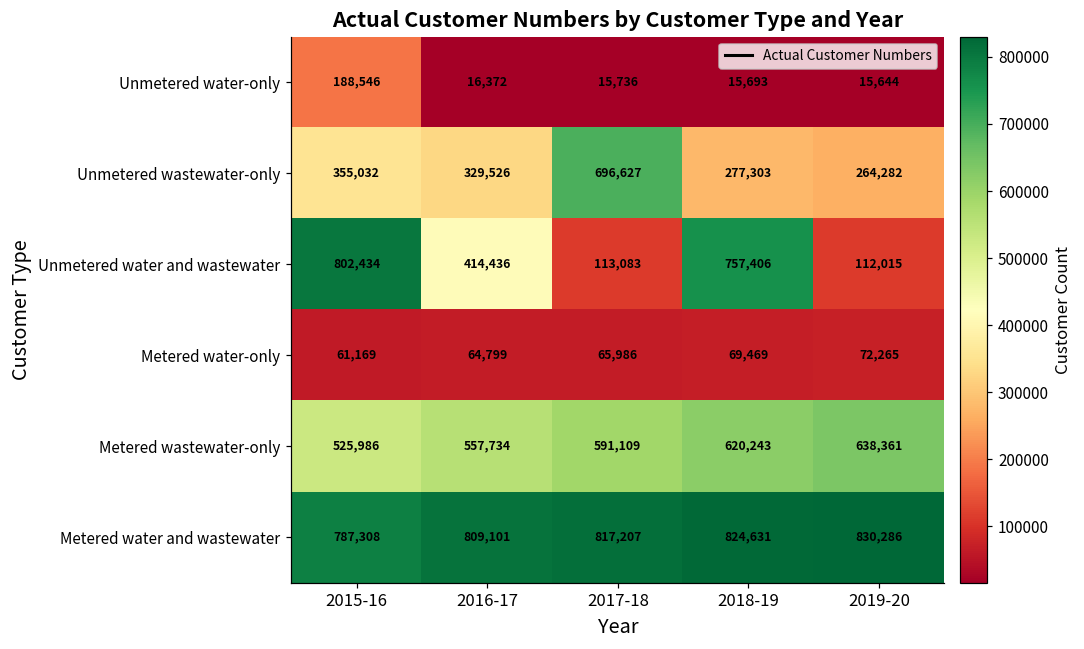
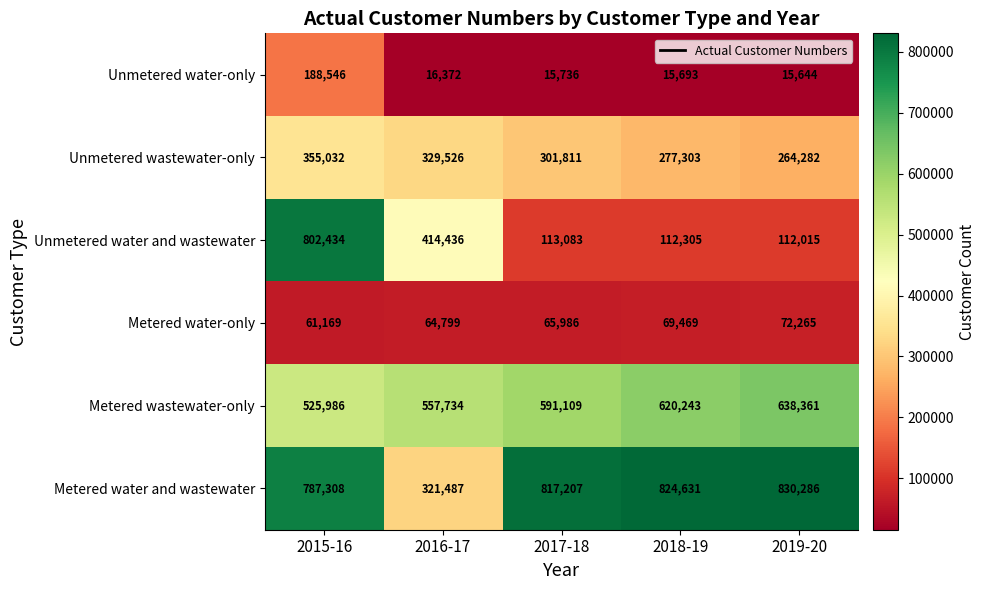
  {
    "Unmetered water-only": {
      "2015-16": "188,546",
      "2016-17": "16,372",
      "2017-18": "15,736",
      "2018-19": "15,693",
      "2019-20": "15,644"
    },
    "Unmetered wastewater-only": {
      "2015-16": "355,032",
      "2016-17": "329,526",
-     "2017-18": "696,627",
+     "2017-18": "301,811",
      "2018-19": "277,303",
      "2019-20": "264,282"
    },
    "Unmetered water and wastewater": {
      "2015-16": "802,434",
      "2016-17": "414,436",
      "2017-18": "113,083",
-     "2018-19": "757,406",
+     "2018-19": "112,305",
      "2019-20": "112,015"
    },
    "Metered water-only": {
      "2015-16": "61,169",
      "2016-17": "64,799",
      "2017-18": "65,986",
      "2018-19": "69,469",
      "2019-20": "72,265"
    },
    "Metered wastewater-only": {
      "2015-16": "525,986",
      "2016-17": "557,734",
      "2017-18": "591,109",
      "2018-19": "620,243",
      "2019-20": "638,361"
    },
    "Metered water and wastewater": {
      "2015-16": "787,308",
-     "2016-17": "809,101",
+     "2016-17": "321,487",
      "2017-18": "817,207",
      "2018-19": "824,631",
      "2019-20": "830,286"
    }
  }
